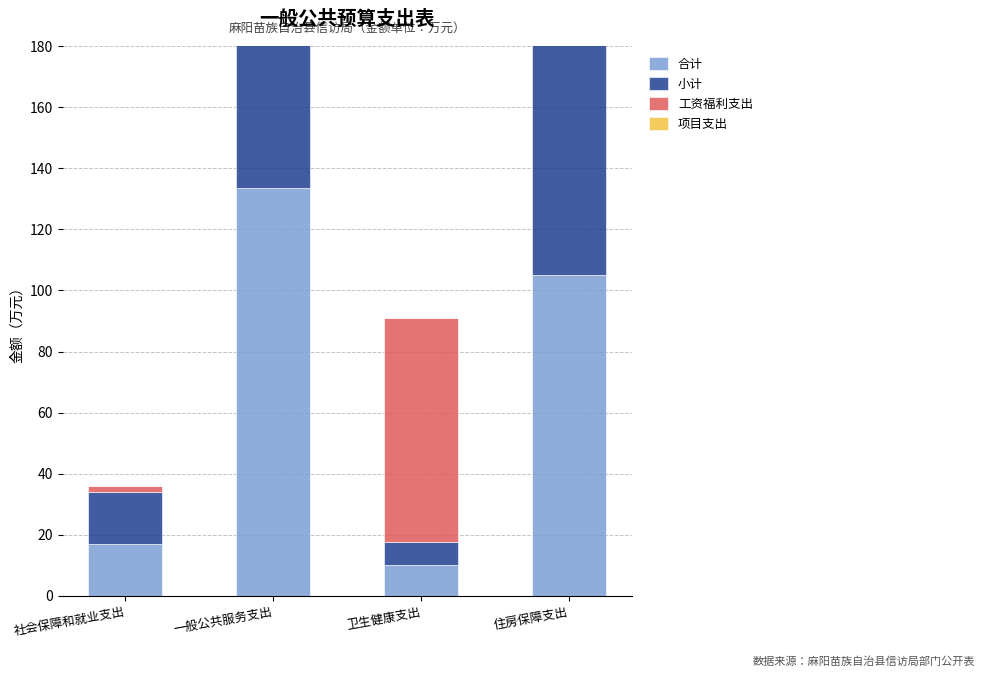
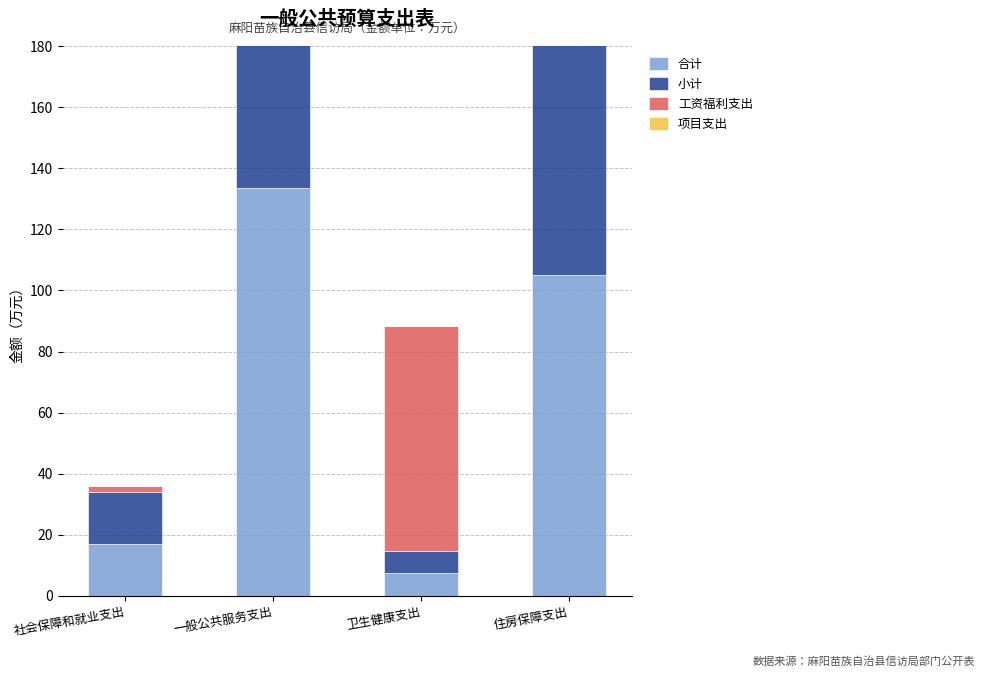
  {
    "合计": {
      "社会保障和就业支出": 17,
      "一般公共服务支出": 134,
-     "卫生健康支出": 10,
+     "卫生健康支出": 7,
      "住房保障支出": 105
    },
    "小计": {
      "社会保障和就业支出": 17,
      "卫生健康支出": 7
    },
    "工资福利支出": {
      "社会保障和就业支出": 2,
      "卫生健康支出": 74
    },
    "项目支出": {
      "社会保障和就业支出": 0,
      "卫生健康支出": 0
    }
  }
